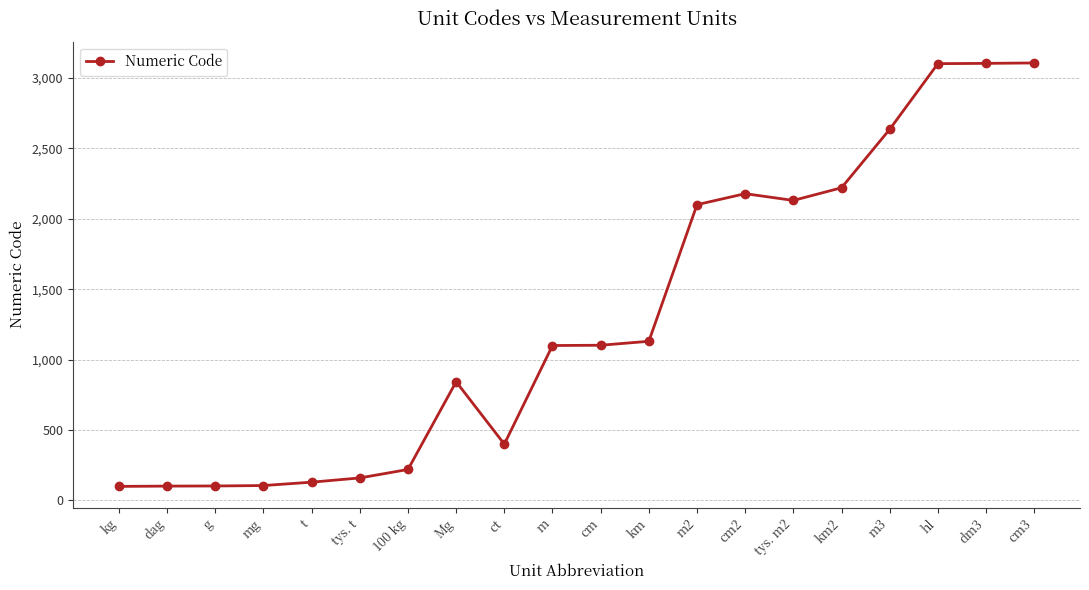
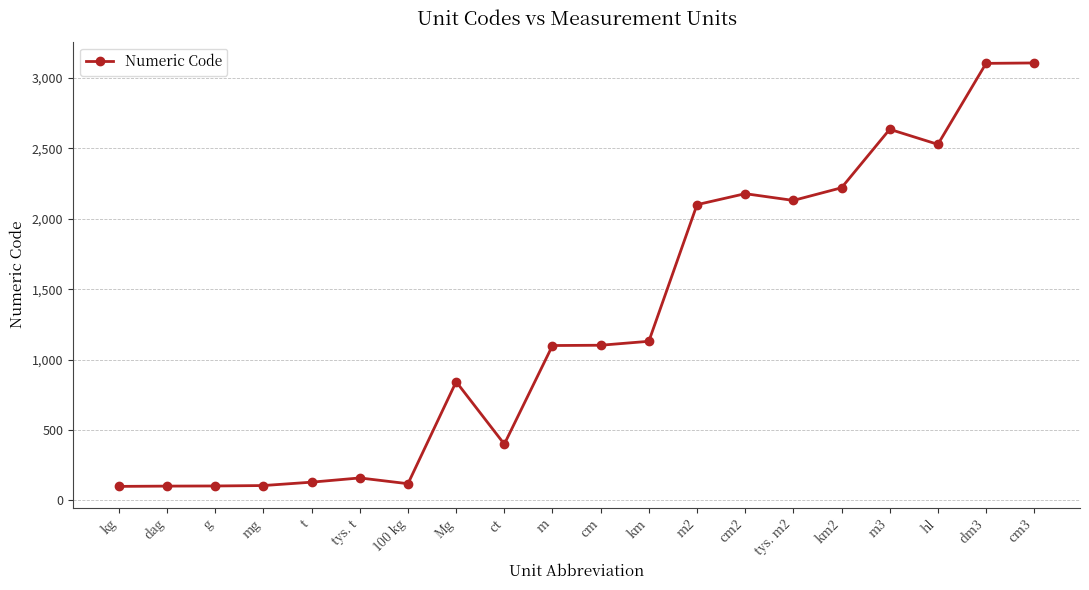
  {
    "kg": "100",
    "dag": "100",
    "g": "100",
    "mg": "110",
    "t": "130",
    "tys. t": "160",
-   "100 kg": "220",
+   "100 kg": "120",
    "Mg": "840",
    "ct": "400",
    "m": "1,100",
    "cm": "1,100",
    "km": "1,130",
    "m2": "2,100",
    "cm2": "2,180",
    "tys. m2": "2,130",
    "km2": "2,220",
    "m3": "2,640",
-   "hl": "3,100",
+   "hl": "2,530",
    "dm3": "3,100",
    "cm3": "3,110"
  }
